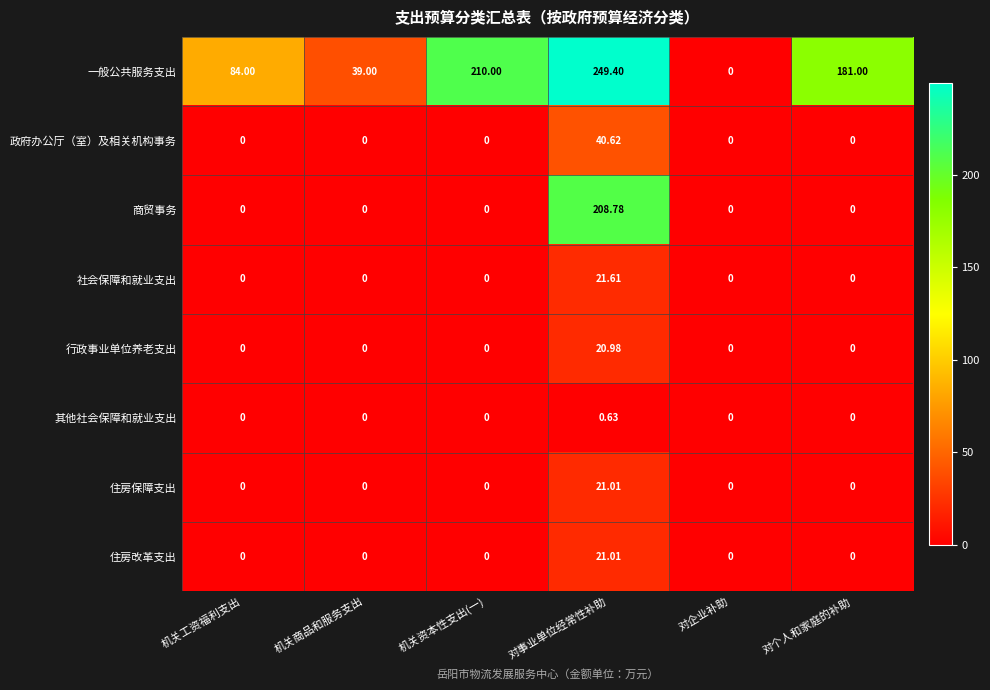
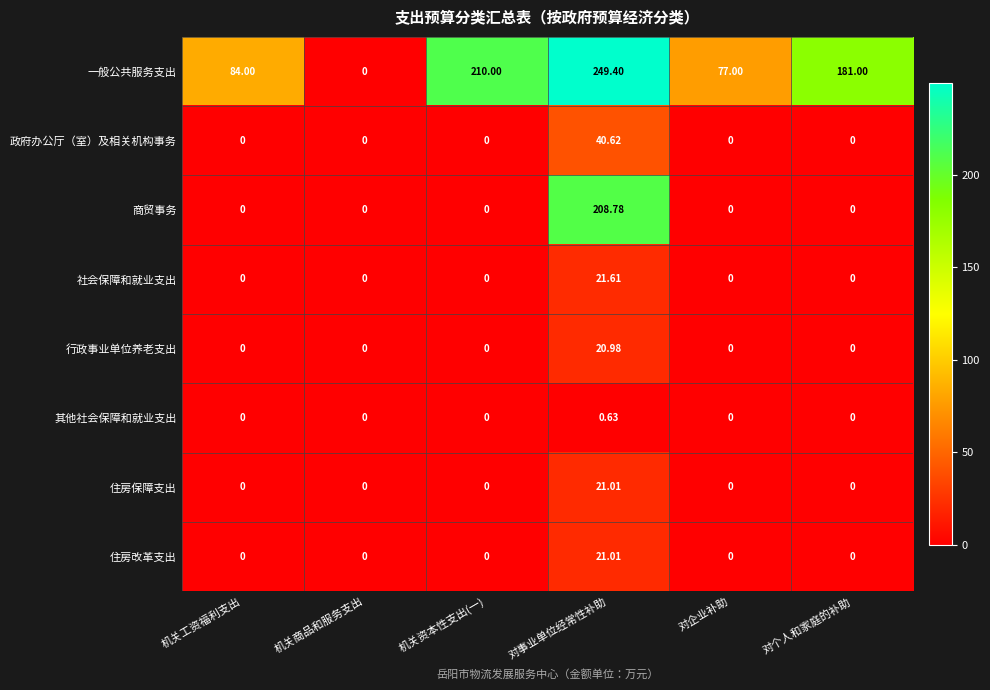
  {
    "一般公共服务支出": {
      "机关工资福利支出": 84.00,
-     "机关商品和服务支出": 39.00,
+     "机关商品和服务支出": 0,
      "机关资本性支出(一)": 210.00,
      "对事业单位经常性补助": 249.40,
-     "对企业补助": 0,
+     "对企业补助": 77.00,
      "对个人和家庭的补助": 181.00
    },
    "政府办公厅（室）及相关机构事务": {
      "机关工资福利支出": 0,
      "机关商品和服务支出": 0,
      "机关资本性支出(一)": 0,
      "对事业单位经常性补助": 40.62,
      "对企业补助": 0,
      "对个人和家庭的补助": 0
    },
    "商贸事务": {
      "机关工资福利支出": 0,
      "机关商品和服务支出": 0,
      "机关资本性支出(一)": 0,
      "对事业单位经常性补助": 208.78,
      "对企业补助": 0,
      "对个人和家庭的补助": 0
    },
    "社会保障和就业支出": {
      "机关工资福利支出": 0,
      "机关商品和服务支出": 0,
      "机关资本性支出(一)": 0,
      "对事业单位经常性补助": 21.61,
      "对企业补助": 0,
      "对个人和家庭的补助": 0
    },
    "行政事业单位养老支出": {
      "机关工资福利支出": 0,
      "机关商品和服务支出": 0,
      "机关资本性支出(一)": 0,
      "对事业单位经常性补助": 20.98,
      "对企业补助": 0,
      "对个人和家庭的补助": 0
    },
    "其他社会保障和就业支出": {
      "机关工资福利支出": 0,
      "机关商品和服务支出": 0,
      "机关资本性支出(一)": 0,
      "对事业单位经常性补助": 0.63,
      "对企业补助": 0,
      "对个人和家庭的补助": 0
    },
    "住房保障支出": {
      "机关工资福利支出": 0,
      "机关商品和服务支出": 0,
      "机关资本性支出(一)": 0,
      "对事业单位经常性补助": 21.01,
      "对企业补助": 0,
      "对个人和家庭的补助": 0
    },
    "住房改革支出": {
      "机关工资福利支出": 0,
      "机关商品和服务支出": 0,
      "机关资本性支出(一)": 0,
      "对事业单位经常性补助": 21.01,
      "对企业补助": 0,
      "对个人和家庭的补助": 0
    }
  }
